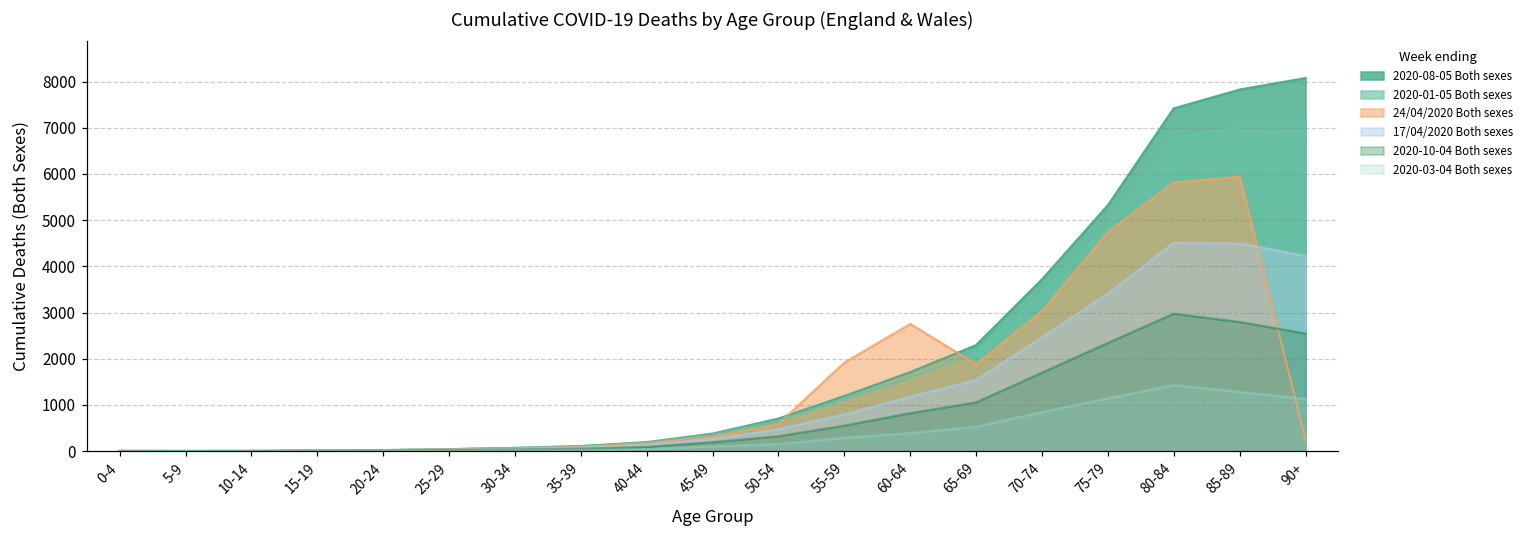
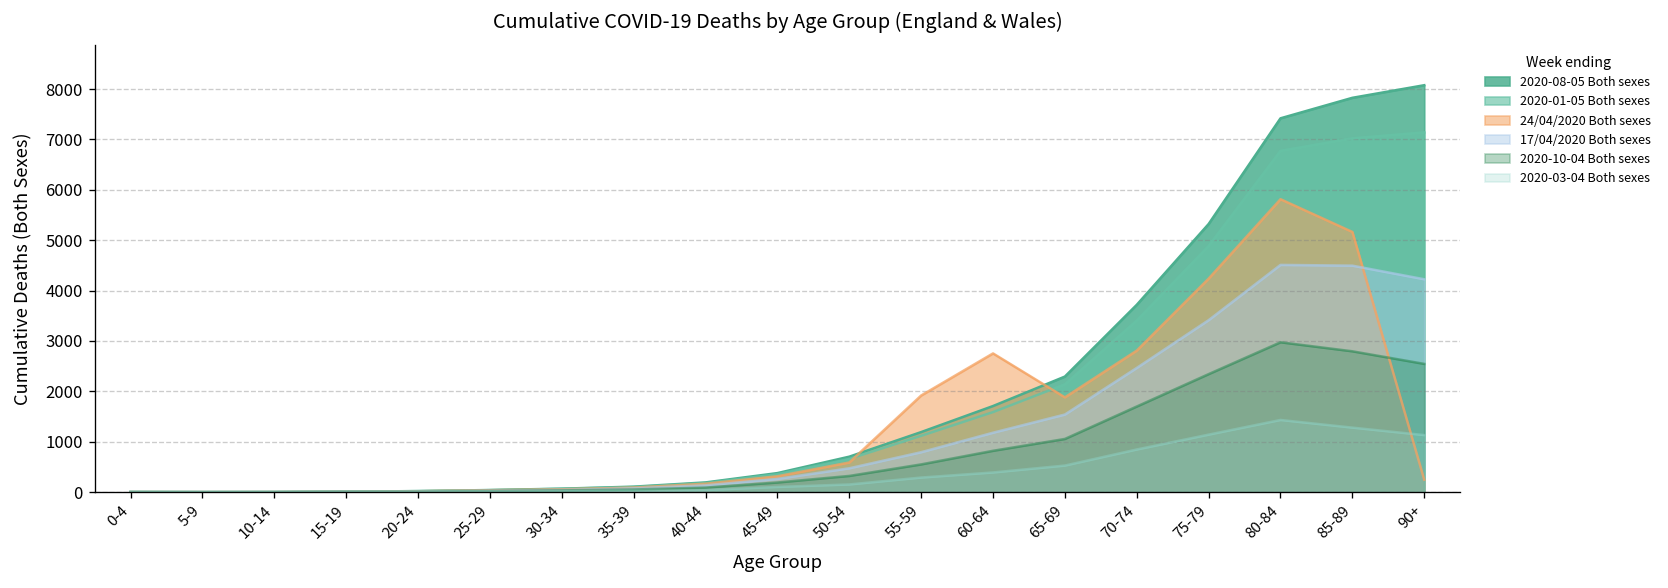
  {
    "24/04/2020 Both sexes": {
      "50-54": 600,
      "55-59": 1900,
      "60-64": 2800,
      "65-69": 1900,
-     "70-74": 3000,
-     "75-79": 4700,
+     "70-74": 2800,
+     "75-79": 4200,
      "80-84": 5800,
-     "85-89": 5900,
+     "85-89": 5200,
      "90+": 200
    }
  }
